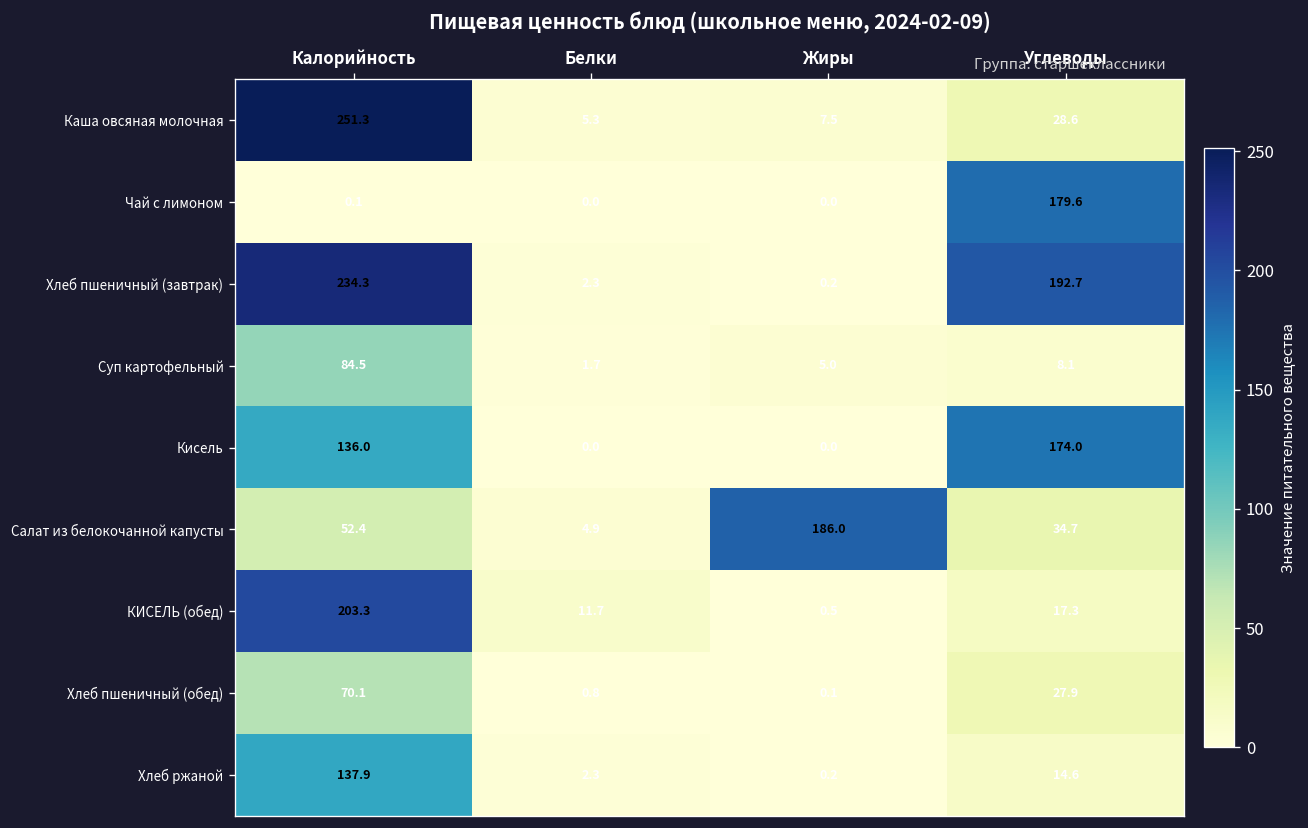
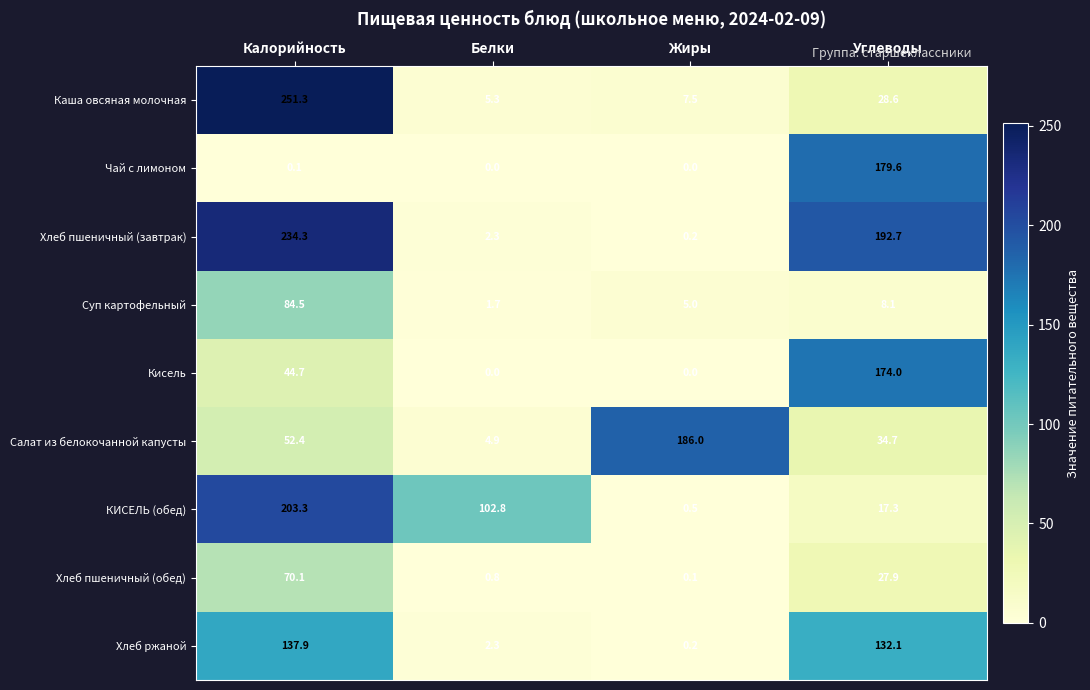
  {
    "Каша овсяная молочная": {
      "Калорийность": 251.3,
      "Углеводы": 28.6
    },
    "Чай с лимоном": {
      "Углеводы": 179.6
    },
    "Хлеб пшеничный (завтрак)": {
      "Калорийность": 234.3,
      "Углеводы": 192.7
    },
    "Суп картофельный": {
      "Калорийность": 84.5,
      "Углеводы": 8.1
    },
    "Кисель": {
-     "Калорийность": 136.0,
+     "Калорийность": 44.7,
      "Углеводы": 174.0
    },
    "Салат из белокочанной капусты": {
      "Калорийность": 52.4,
      "Жиры": 186.0,
      "Углеводы": 34.7
    },
    "КИСЕЛЬ (обед)": {
      "Калорийность": 203.3,
-     "Белки": 11.7,
+     "Белки": 102.8,
      "Углеводы": 17.3
    },
    "Хлеб пшеничный (обед)": {
      "Калорийность": 70.1,
      "Углеводы": 27.9
    },
    "Хлеб ржаной": {
      "Калорийность": 137.9,
-     "Углеводы": 14.6
+     "Углеводы": 132.1
    }
  }
